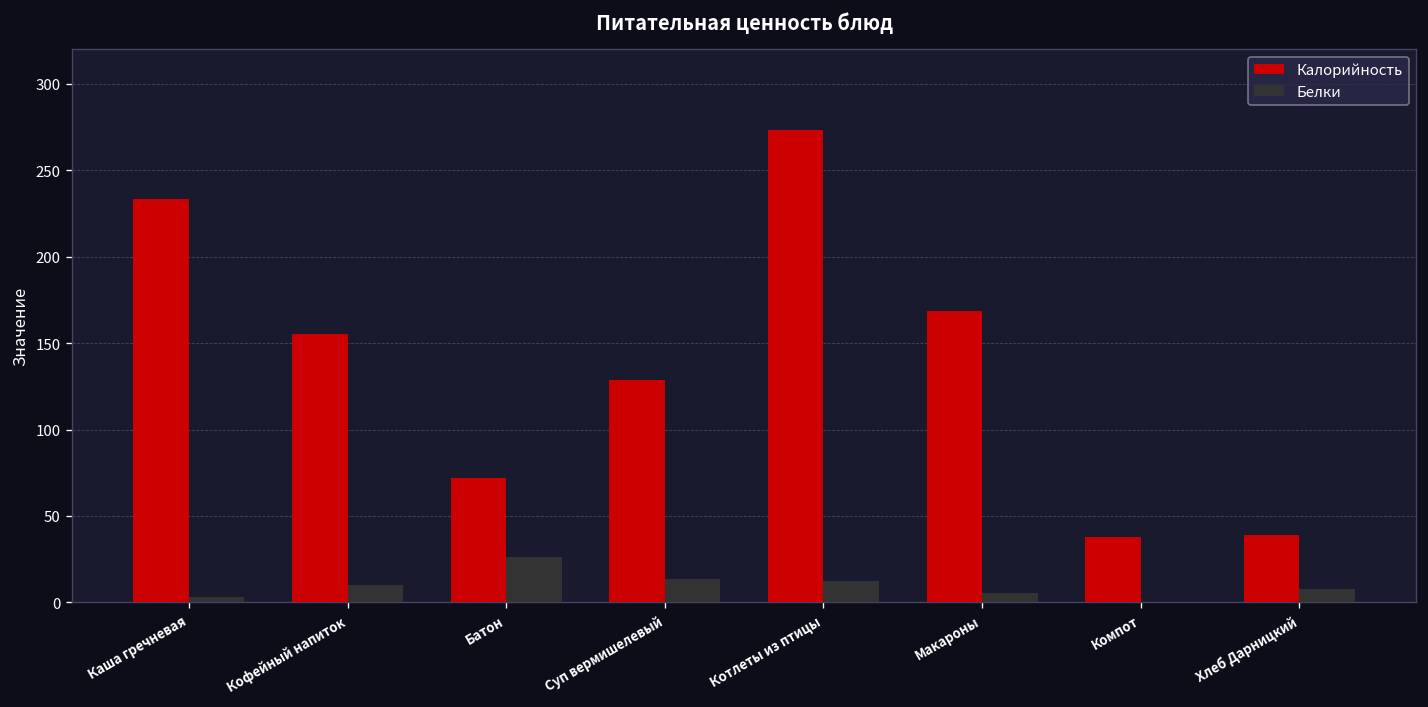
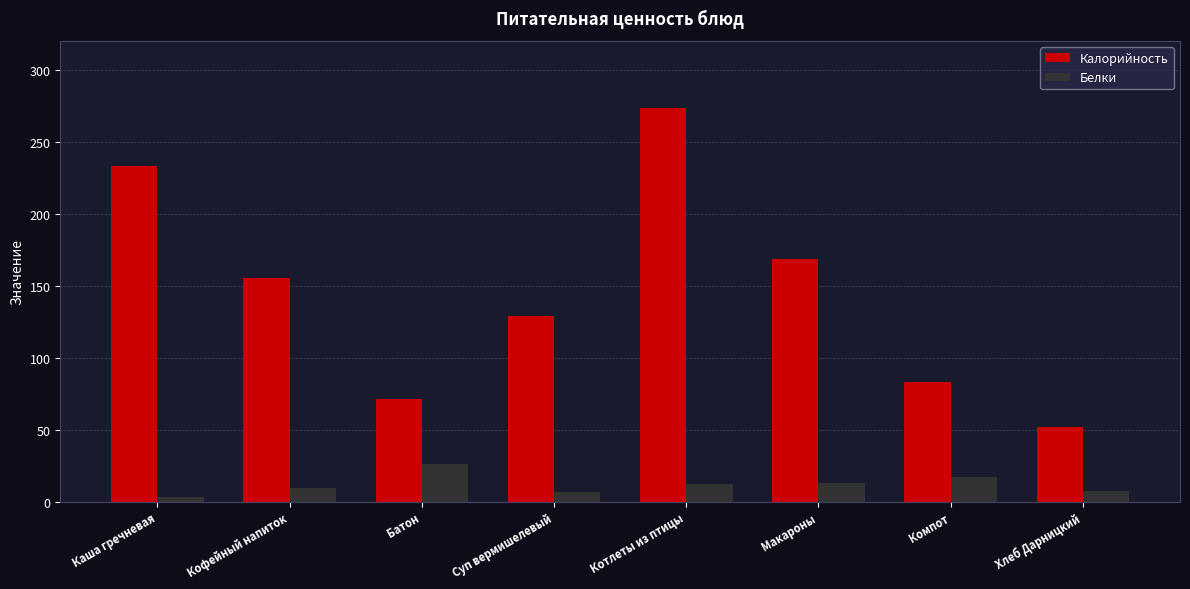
  {
    "Калорийность": {
      "Каша гречневая": 233,
      "Кофейный напиток": 155,
      "Батон": 72,
      "Суп вермишелевый": 129,
      "Котлеты из птицы": 273,
      "Макароны": 168,
-     "Компот": 38,
-     "Хлеб Дарницкий": 39
+     "Компот": 83,
+     "Хлеб Дарницкий": 52
    },
    "Белки": {
      "Каша гречневая": 3,
      "Кофейный напиток": 10,
      "Батон": 26,
-     "Суп вермишелевый": 14,
+     "Суп вермишелевый": 7,
      "Котлеты из птицы": 12,
-     "Макароны": 6,
-     "Компот": 0,
+     "Макароны": 13,
+     "Компот": 17,
      "Хлеб Дарницкий": 8
    }
  }
